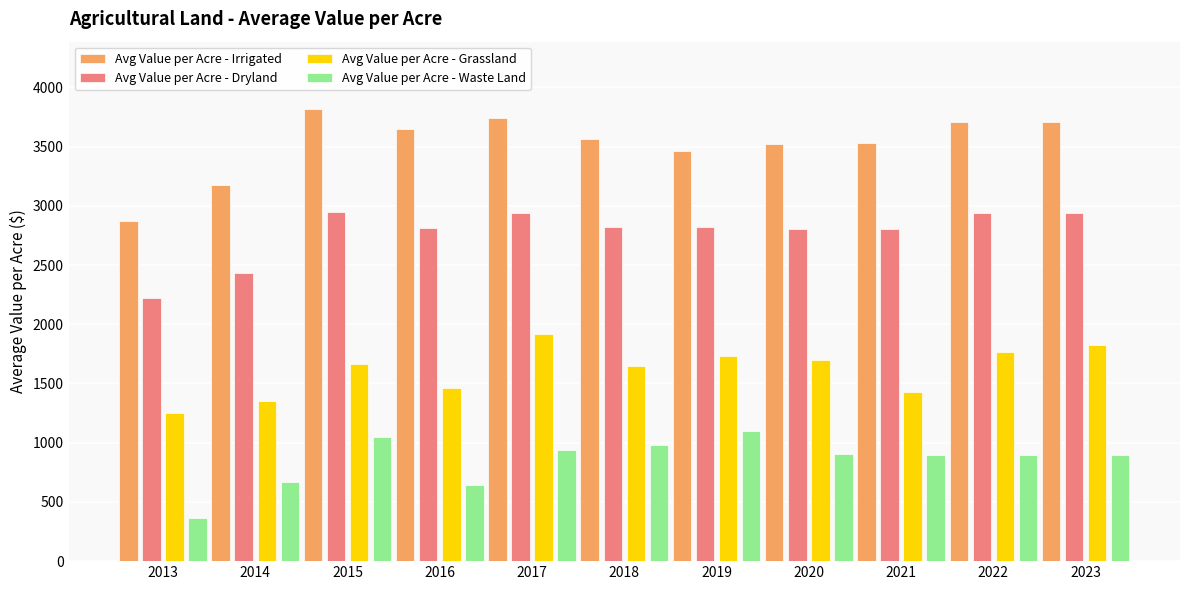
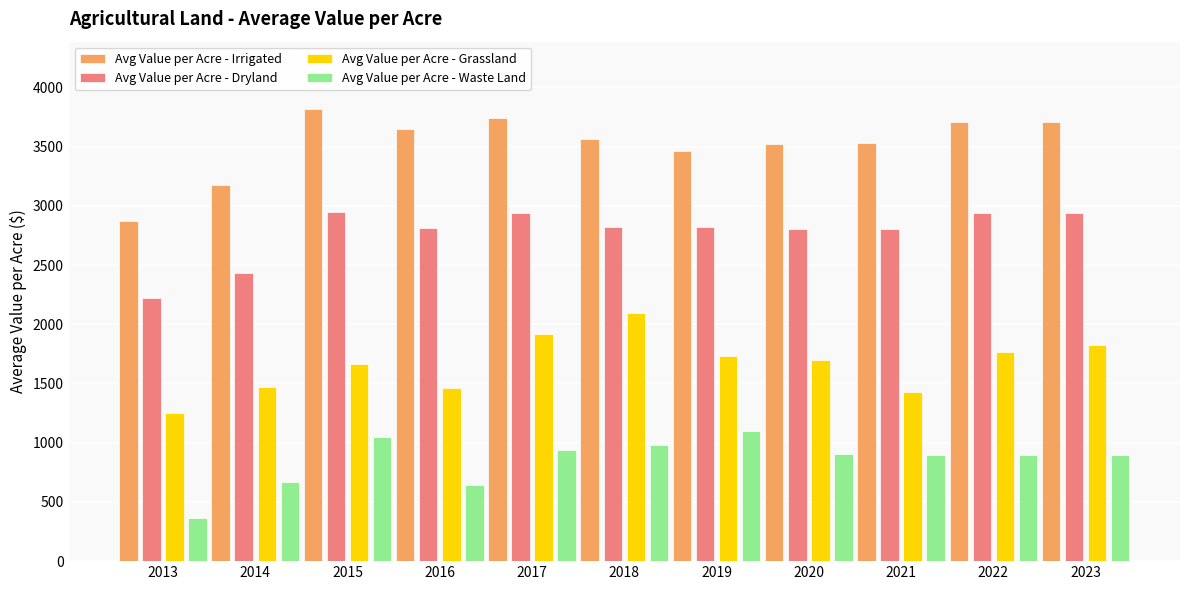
  {
    "Avg Value per Acre - Grassland": {
      "2013": 1250,
-     "2014": 1350,
+     "2014": 1470,
      "2015": 1670,
      "2016": 1460,
      "2017": 1920,
-     "2018": 1650,
+     "2018": 2090,
      "2019": 1730,
      "2020": 1700,
      "2021": 1430,
      "2022": 1770,
      "2023": 1820
    },
    "Avg Value per Acre - Waste Land": {
      "2013": 360,
      "2014": 670,
      "2015": 1050,
      "2016": 650,
      "2017": 940,
      "2018": 980,
      "2019": 1100,
      "2020": 900,
      "2021": 900,
      "2022": 900,
      "2023": 890
    }
  }
